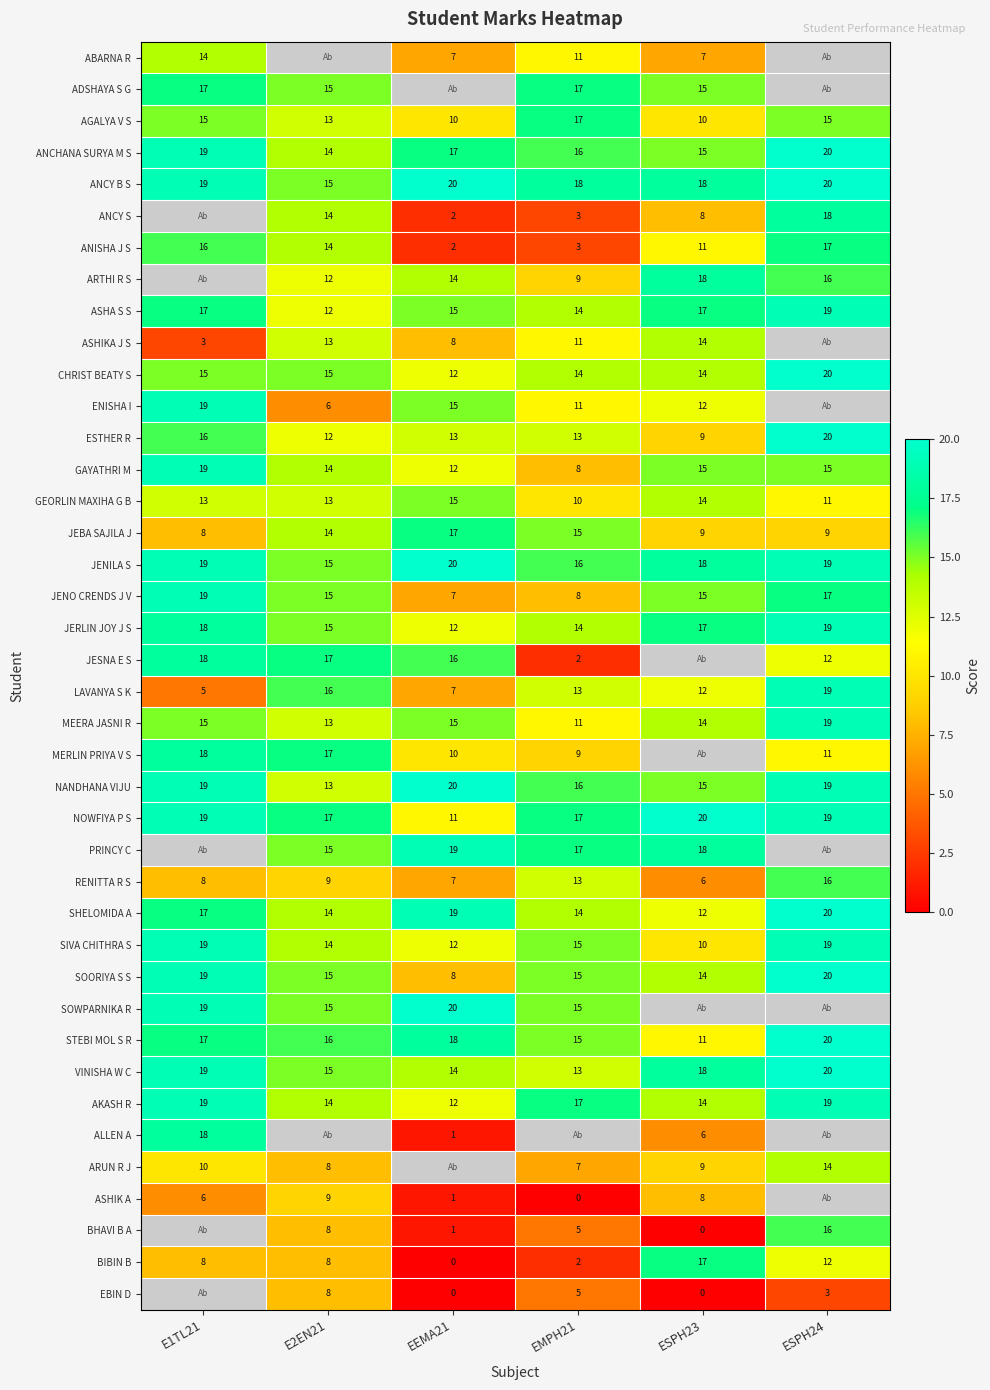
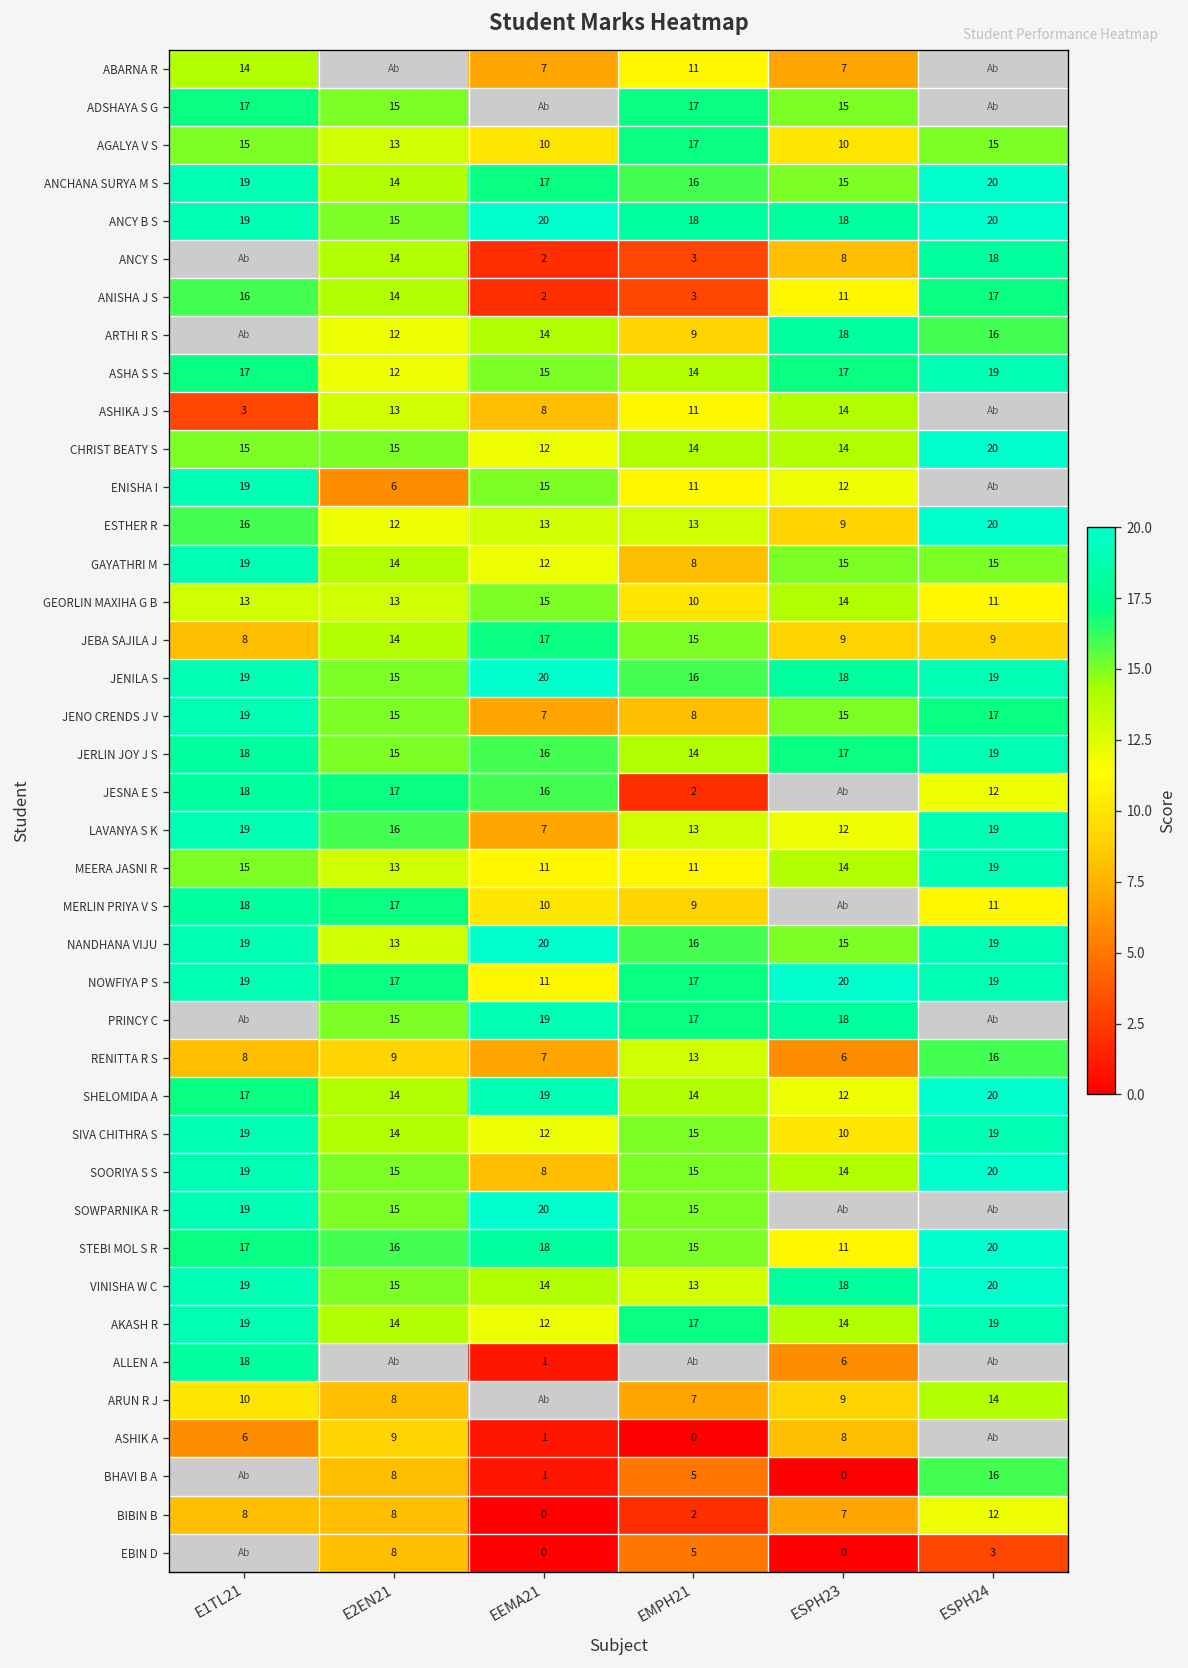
  {
    "JERLIN JOY J S": {
      "E1TL21": 18,
      "E2EN21": 15,
-     "EEMA21": 12,
+     "EEMA21": 16,
      "EMPH21": 14,
      "ESPH23": 17,
      "ESPH24": 19
    },
    "LAVANYA S K": {
-     "E1TL21": 5,
+     "E1TL21": 19,
      "E2EN21": 16,
      "EEMA21": 7,
      "EMPH21": 13,
      "ESPH23": 12,
      "ESPH24": 19
    },
    "MEERA JASNI R": {
      "E1TL21": 15,
      "E2EN21": 13,
-     "EEMA21": 15,
+     "EEMA21": 11,
      "EMPH21": 11,
      "ESPH23": 14,
      "ESPH24": 19
    },
    "BIBIN B": {
      "E1TL21": 8,
      "E2EN21": 8,
      "EEMA21": 0,
      "EMPH21": 2,
-     "ESPH23": 17,
+     "ESPH23": 7,
      "ESPH24": 12
    }
  }
